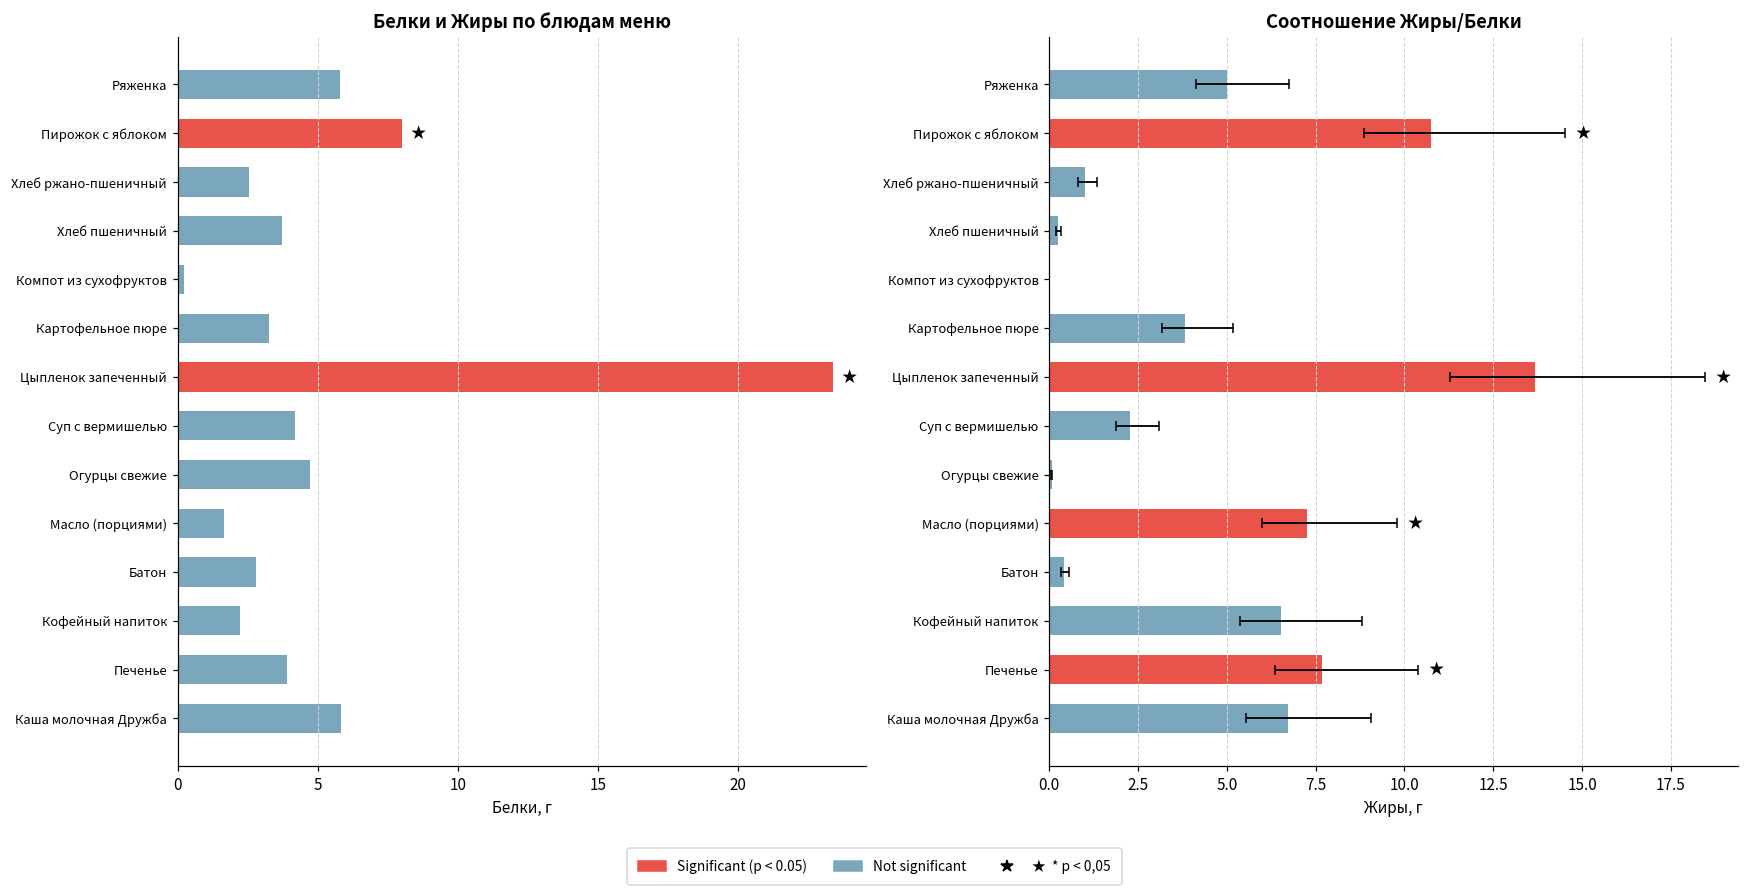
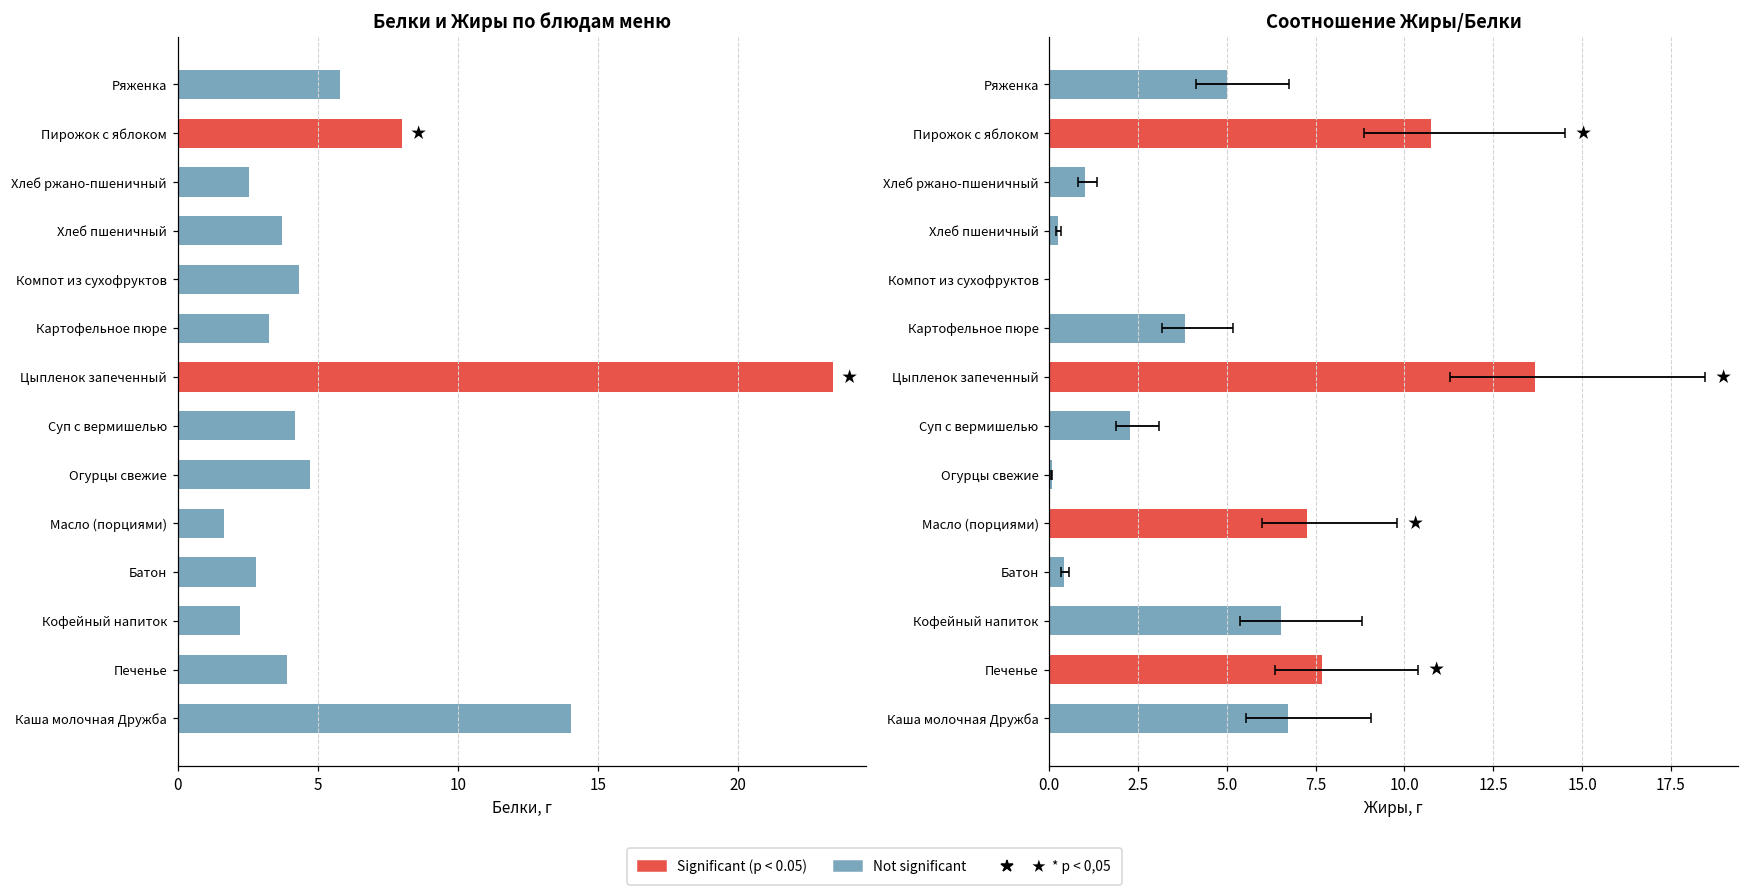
  {
    "Белки и Жиры по блюдам меню": {
      "Ряженка": 5.8,
      "Пирожок с яблоком": 8.0,
      "Хлеб ржано-пшеничный": 2.6,
      "Хлеб пшеничный": 3.7,
-     "Компот из сухофруктов": 0.2,
+     "Компот из сухофруктов": 4.3,
      "Картофельное пюре": 3.3,
      "Цыпленок запеченный": 23.4,
      "Суп с вермишелью": 4.2,
      "Огурцы свежие": 4.7,
      "Масло (порциями)": 1.7,
      "Батон": 2.8,
      "Кофейный напиток": 2.2,
      "Печенье": 3.9,
-     "Каша молочная Дружба": 5.8
+     "Каша молочная Дружба": 14.1
    }
  }
